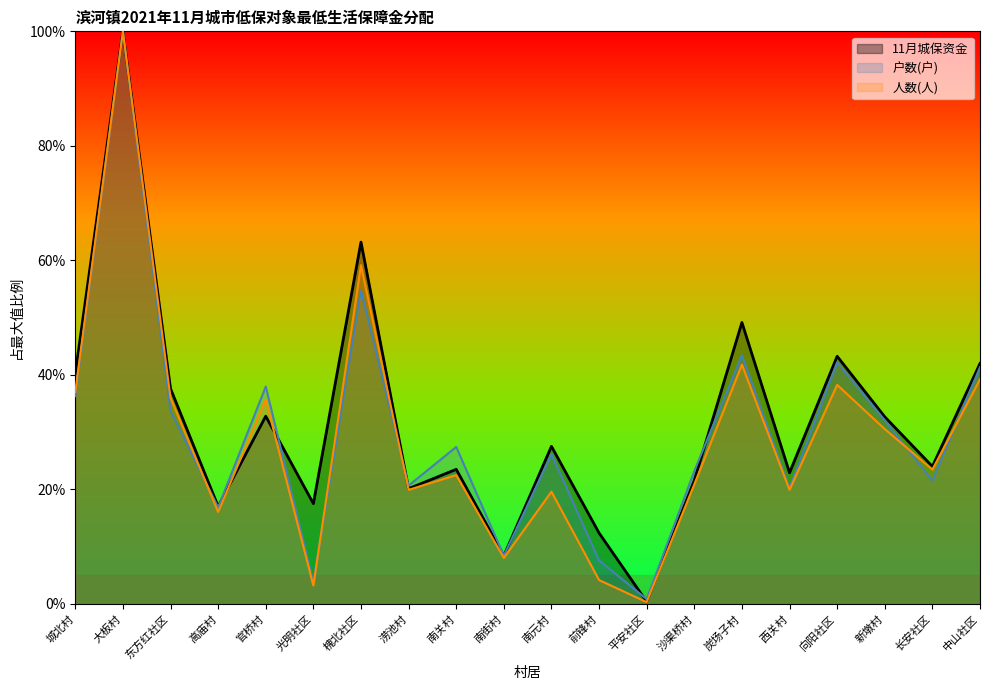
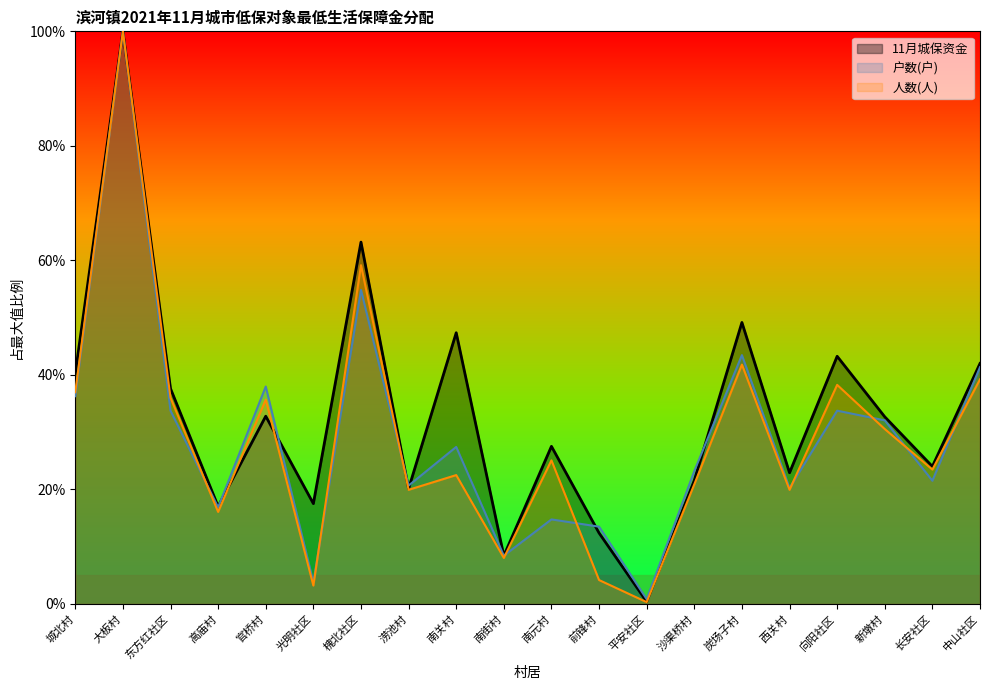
  {
    "11月城保资金": {
      "城北村": "40%",
      "东方红社区": "38%",
      "官桥村": "33%",
      "光明社区": "18%",
      "槐北社区": "63%",
-     "南关村": "24%",
+     "南关村": "47%",
      "南元村": "28%",
      "前锋村": "12%",
      "沙渠桥村": "22%",
      "炭场子村": "49%",
      "西关村": "23%",
      "向阳社区": "43%",
      "新墩村": "33%",
      "长安社区": "24%",
      "中山社区": "42%"
    },
    "户数(户)": {
      "城北村": "36%",
      "东方红社区": "34%",
      "官桥村": "38%",
      "槐北社区": "55%",
      "涝池村": "21%",
      "南关村": "27%",
-     "南元村": "26%",
-     "前锋村": "8%",
+     "南元村": "15%",
+     "前锋村": "14%",
      "沙渠桥村": "23%",
      "炭场子村": "43%",
-     "向阳社区": "42%",
+     "向阳社区": "34%",
      "新墩村": "32%",
      "长安社区": "22%",
      "中山社区": "41%"
    },
    "人数(人)": {
      "城北村": "37%",
      "东方红社区": "36%",
      "高庙村": "16%",
      "官桥村": "36%",
      "槐北社区": "59%",
      "南关村": "23%",
-     "南元村": "20%",
+     "南元村": "25%",
      "沙渠桥村": "21%",
      "炭场子村": "42%",
      "向阳社区": "38%",
      "新墩村": "31%",
      "长安社区": "23%",
      "中山社区": "39%"
    }
  }
